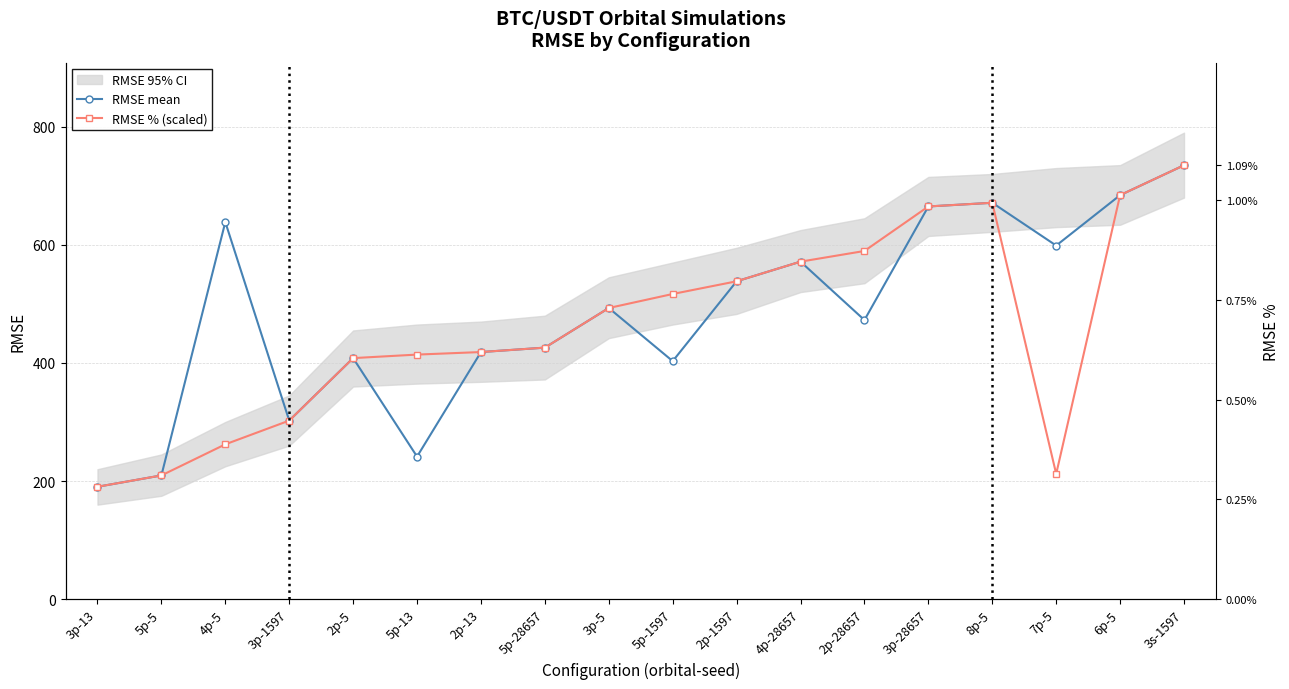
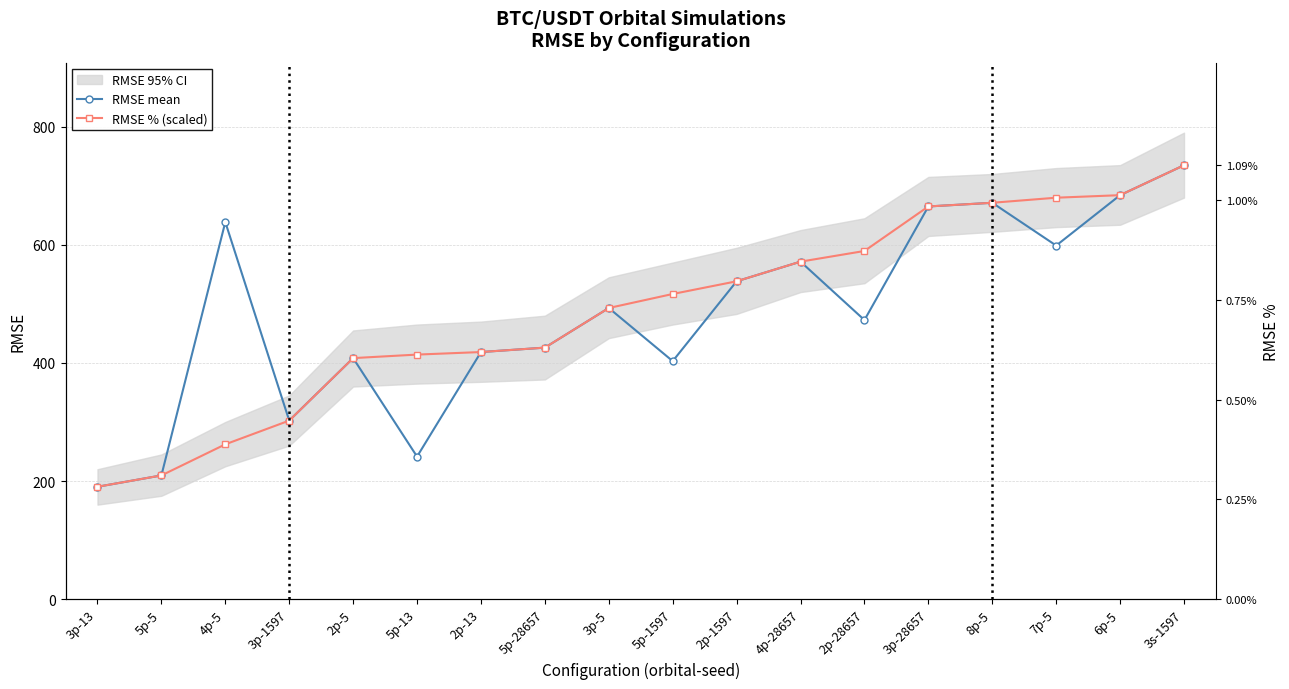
  {
    "RMSE mean": {
      "4p-5": 640,
      "5p-13": 240,
      "5p-1597": 400,
      "2p-28657": 470,
      "7p-5": 600
    },
    "RMSE % (scaled)": {
      "4p-5": 260,
      "5p-13": 410,
      "5p-1597": 520,
      "2p-28657": 590,
-     "7p-5": 210
+     "7p-5": 680
    }
  }
